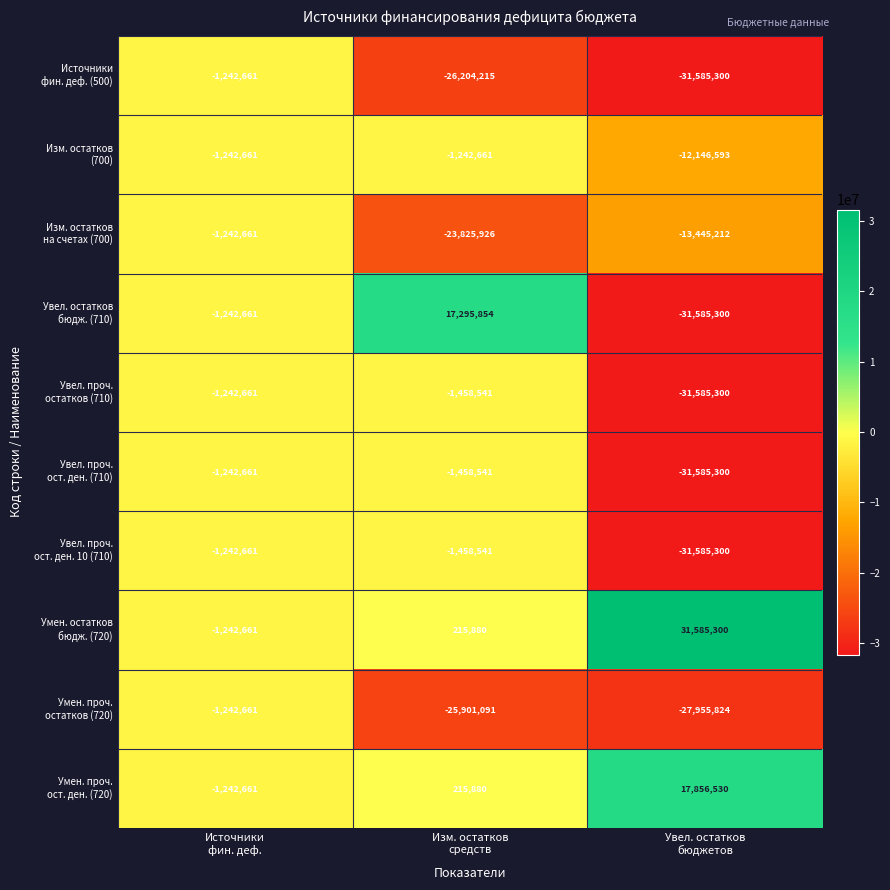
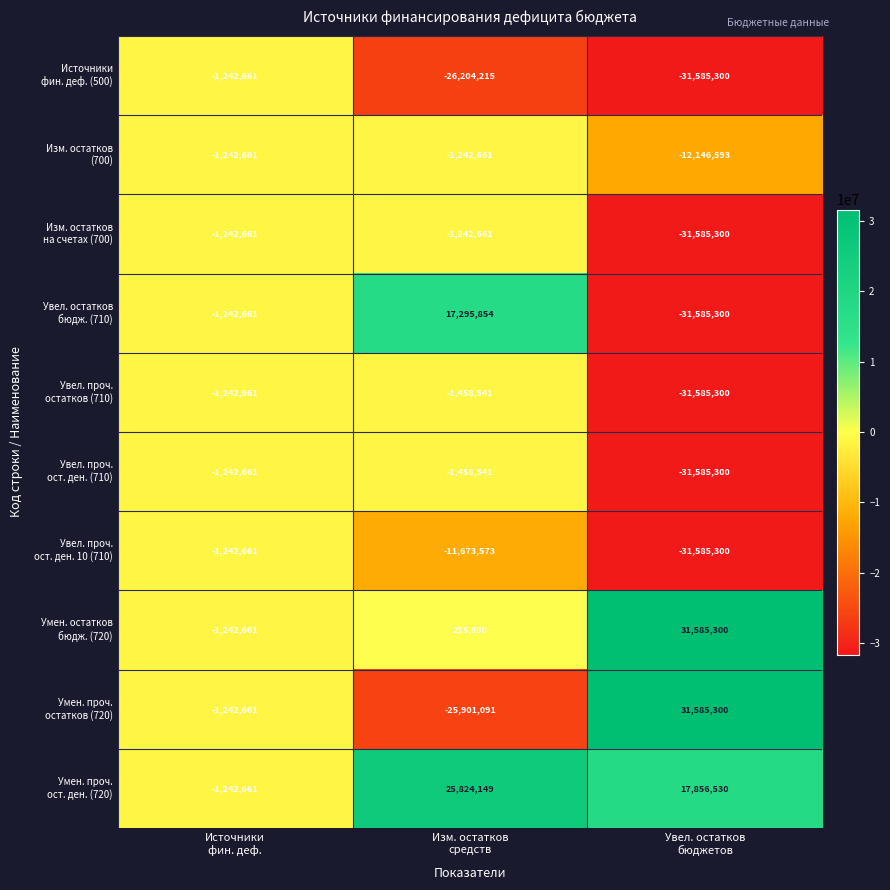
  {
    "Источники фин. деф. (500)": {
      "Источники фин. деф.": "-1,242,661",
      "Изм. остатков средств": "-26,204,215",
      "Увел. остатков бюджетов": "-31,585,300"
    },
    "Изм. остатков (700)": {
      "Источники фин. деф.": "-1,242,661",
      "Изм. остатков средств": "-1,242,661",
      "Увел. остатков бюджетов": "-12,146,593"
    },
    "Изм. остатков на счетах (700)": {
      "Источники фин. деф.": "-1,242,661",
-     "Изм. остатков средств": "-23,825,926",
-     "Увел. остатков бюджетов": "-13,445,212"
+     "Изм. остатков средств": "-1,242,661",
+     "Увел. остатков бюджетов": "-31,585,300"
    },
    "Увел. остатков бюдж. (710)": {
      "Источники фин. деф.": "-1,242,661",
      "Изм. остатков средств": "17,295,854",
      "Увел. остатков бюджетов": "-31,585,300"
    },
    "Увел. проч. остатков (710)": {
      "Источники фин. деф.": "-1,242,661",
      "Изм. остатков средств": "-1,458,541",
      "Увел. остатков бюджетов": "-31,585,300"
    },
    "Увел. проч. ост. ден. (710)": {
      "Источники фин. деф.": "-1,242,661",
      "Изм. остатков средств": "-1,458,541",
      "Увел. остатков бюджетов": "-31,585,300"
    },
    "Увел. проч. ост. ден. 10 (710)": {
      "Источники фин. деф.": "-1,242,661",
-     "Изм. остатков средств": "-1,458,541",
+     "Изм. остатков средств": "-11,673,573",
      "Увел. остатков бюджетов": "-31,585,300"
    },
    "Умен. остатков бюдж. (720)": {
      "Источники фин. деф.": "-1,242,661",
      "Изм. остатков средств": "215,880",
      "Увел. остатков бюджетов": "31,585,300"
    },
    "Умен. проч. остатков (720)": {
      "Источники фин. деф.": "-1,242,661",
      "Изм. остатков средств": "-25,901,091",
-     "Увел. остатков бюджетов": "-27,955,824"
+     "Увел. остатков бюджетов": "31,585,300"
    },
    "Умен. проч. ост. ден. (720)": {
      "Источники фин. деф.": "-1,242,661",
-     "Изм. остатков средств": "215,880",
+     "Изм. остатков средств": "25,824,149",
      "Увел. остатков бюджетов": "17,856,530"
    }
  }
